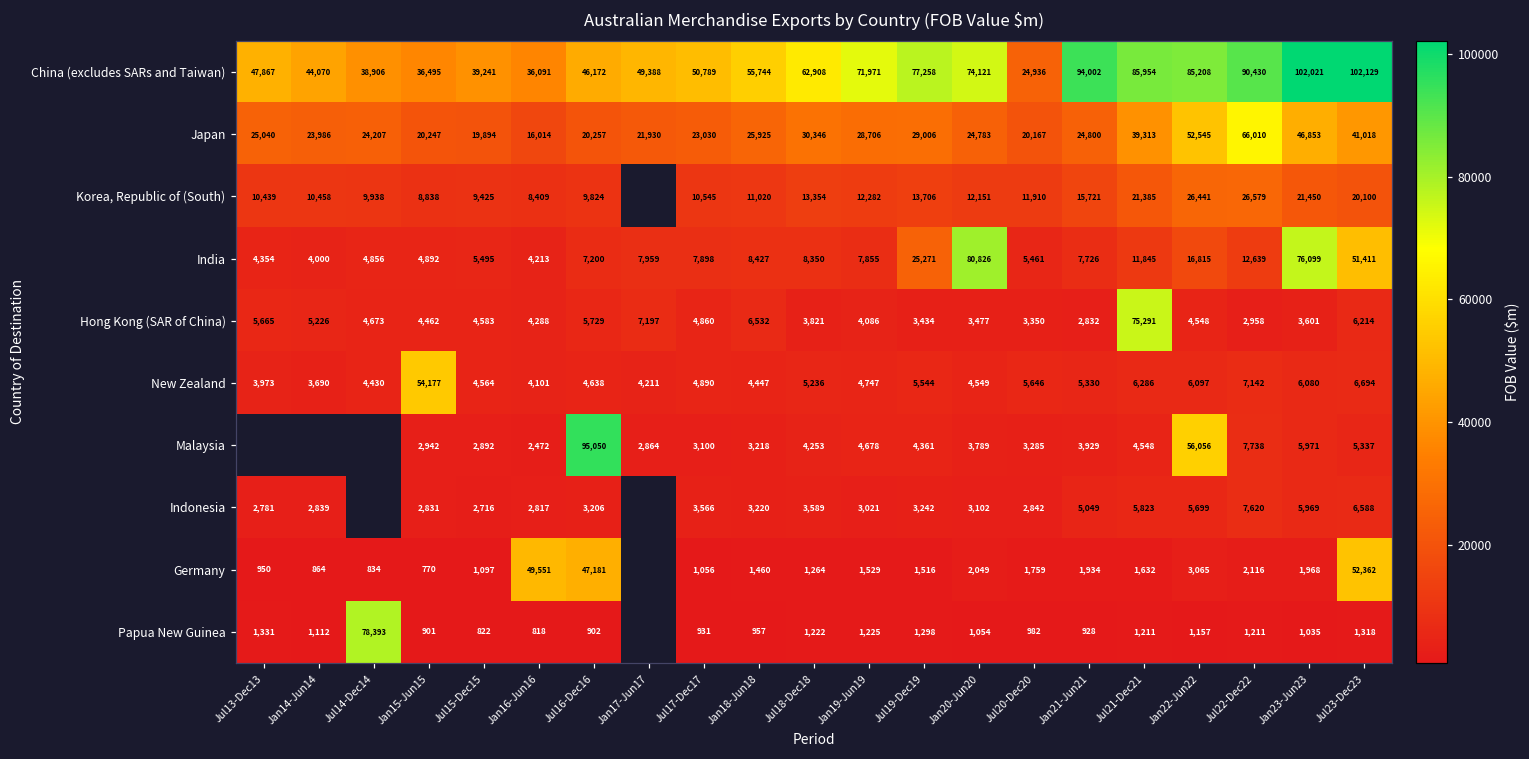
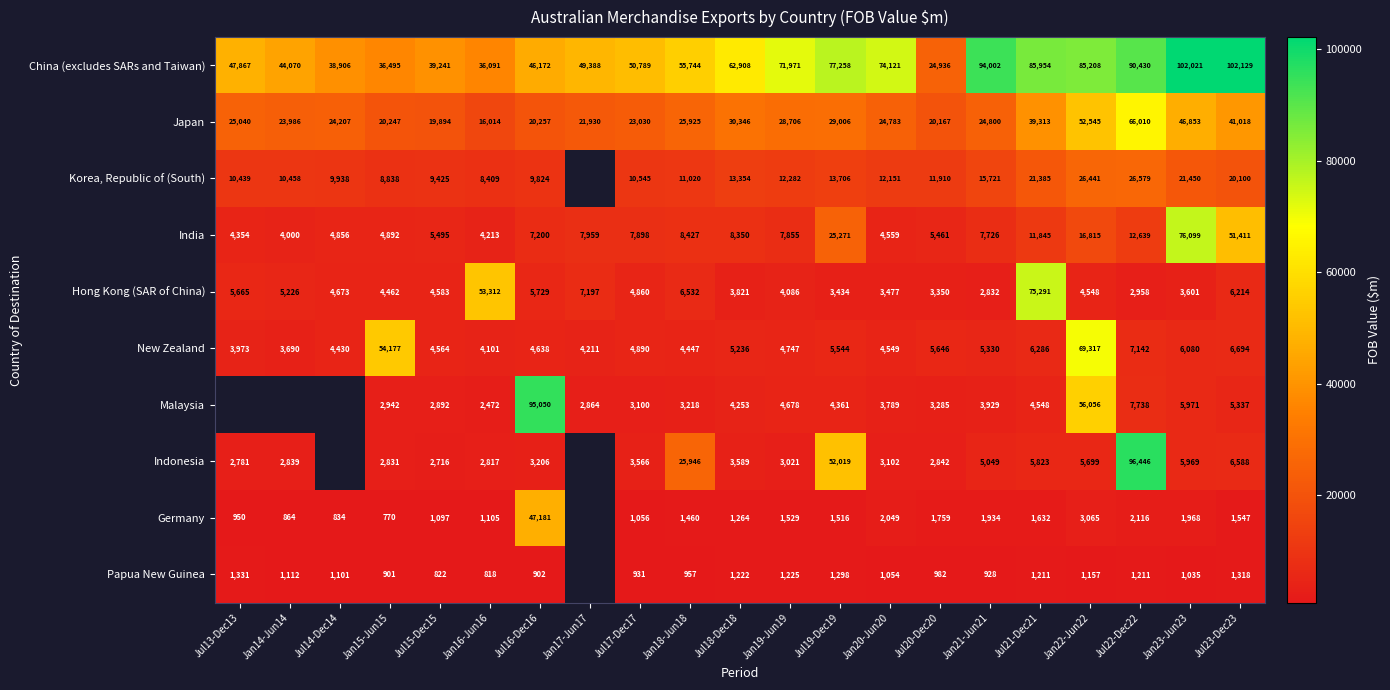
  {
    "India": {
      "Jul13-Dec13": "4,354",
      "Jan14-Jun14": "4,000",
      "Jul14-Dec14": "4,856",
      "Jan15-Jun15": "4,892",
      "Jul15-Dec15": "5,495",
      "Jan16-Jun16": "4,213",
      "Jul16-Dec16": "7,200",
      "Jan17-Jun17": "7,959",
      "Jul17-Dec17": "7,898",
      "Jan18-Jun18": "8,427",
      "Jul18-Dec18": "8,350",
      "Jan19-Jun19": "7,855",
      "Jul19-Dec19": "25,271",
-     "Jan20-Jun20": "80,826",
+     "Jan20-Jun20": "4,559",
      "Jul20-Dec20": "5,461",
      "Jan21-Jun21": "7,726",
      "Jul21-Dec21": "11,845",
      "Jan22-Jun22": "16,815",
      "Jul22-Dec22": "12,639",
      "Jan23-Jun23": "76,099",
      "Jul23-Dec23": "51,411"
    },
    "Hong Kong (SAR of China)": {
      "Jul13-Dec13": "5,665",
      "Jan14-Jun14": "5,226",
      "Jul14-Dec14": "4,673",
      "Jan15-Jun15": "4,462",
      "Jul15-Dec15": "4,583",
-     "Jan16-Jun16": "4,288",
+     "Jan16-Jun16": "53,312",
      "Jul16-Dec16": "5,729",
      "Jan17-Jun17": "7,197",
      "Jul17-Dec17": "4,860",
      "Jan18-Jun18": "6,532",
      "Jul18-Dec18": "3,821",
      "Jan19-Jun19": "4,086",
      "Jul19-Dec19": "3,434",
      "Jan20-Jun20": "3,477",
      "Jul20-Dec20": "3,350",
      "Jan21-Jun21": "2,832",
      "Jul21-Dec21": "75,291",
      "Jan22-Jun22": "4,548",
      "Jul22-Dec22": "2,958",
      "Jan23-Jun23": "3,601",
      "Jul23-Dec23": "6,214"
    },
    "New Zealand": {
      "Jul13-Dec13": "3,973",
      "Jan14-Jun14": "3,690",
      "Jul14-Dec14": "4,430",
      "Jan15-Jun15": "54,177",
      "Jul15-Dec15": "4,564",
      "Jan16-Jun16": "4,101",
      "Jul16-Dec16": "4,638",
      "Jan17-Jun17": "4,211",
      "Jul17-Dec17": "4,890",
      "Jan18-Jun18": "4,447",
      "Jul18-Dec18": "5,236",
      "Jan19-Jun19": "4,747",
      "Jul19-Dec19": "5,544",
      "Jan20-Jun20": "4,549",
      "Jul20-Dec20": "5,646",
      "Jan21-Jun21": "5,330",
      "Jul21-Dec21": "6,286",
-     "Jan22-Jun22": "6,097",
+     "Jan22-Jun22": "69,317",
      "Jul22-Dec22": "7,142",
      "Jan23-Jun23": "6,080",
      "Jul23-Dec23": "6,694"
    },
    "Indonesia": {
      "Jul13-Dec13": "2,781",
      "Jan14-Jun14": "2,839",
      "Jan15-Jun15": "2,831",
      "Jul15-Dec15": "2,716",
      "Jan16-Jun16": "2,817",
      "Jul16-Dec16": "3,206",
      "Jul17-Dec17": "3,566",
-     "Jan18-Jun18": "3,220",
+     "Jan18-Jun18": "25,946",
      "Jul18-Dec18": "3,589",
      "Jan19-Jun19": "3,021",
-     "Jul19-Dec19": "3,242",
+     "Jul19-Dec19": "52,019",
      "Jan20-Jun20": "3,102",
      "Jul20-Dec20": "2,842",
      "Jan21-Jun21": "5,049",
      "Jul21-Dec21": "5,823",
      "Jan22-Jun22": "5,699",
-     "Jul22-Dec22": "7,620",
+     "Jul22-Dec22": "96,446",
      "Jan23-Jun23": "5,969",
      "Jul23-Dec23": "6,588"
    },
    "Germany": {
      "Jul13-Dec13": "950",
      "Jan14-Jun14": "864",
      "Jul14-Dec14": "834",
      "Jan15-Jun15": "770",
      "Jul15-Dec15": "1,097",
-     "Jan16-Jun16": "49,551",
+     "Jan16-Jun16": "1,105",
      "Jul16-Dec16": "47,181",
      "Jul17-Dec17": "1,056",
      "Jan18-Jun18": "1,460",
      "Jul18-Dec18": "1,264",
      "Jan19-Jun19": "1,529",
      "Jul19-Dec19": "1,516",
      "Jan20-Jun20": "2,049",
      "Jul20-Dec20": "1,759",
      "Jan21-Jun21": "1,934",
      "Jul21-Dec21": "1,632",
      "Jan22-Jun22": "3,065",
      "Jul22-Dec22": "2,116",
      "Jan23-Jun23": "1,968",
-     "Jul23-Dec23": "52,362"
+     "Jul23-Dec23": "1,547"
    },
    "Papua New Guinea": {
      "Jul13-Dec13": "1,331",
      "Jan14-Jun14": "1,112",
-     "Jul14-Dec14": "78,393",
+     "Jul14-Dec14": "1,101",
      "Jan15-Jun15": "901",
      "Jul15-Dec15": "822",
      "Jan16-Jun16": "818",
      "Jul16-Dec16": "902",
      "Jul17-Dec17": "931",
      "Jan18-Jun18": "957",
      "Jul18-Dec18": "1,222",
      "Jan19-Jun19": "1,225",
      "Jul19-Dec19": "1,298",
      "Jan20-Jun20": "1,054",
      "Jul20-Dec20": "982",
      "Jan21-Jun21": "928",
      "Jul21-Dec21": "1,211",
      "Jan22-Jun22": "1,157",
      "Jul22-Dec22": "1,211",
      "Jan23-Jun23": "1,035",
      "Jul23-Dec23": "1,318"
    }
  }
